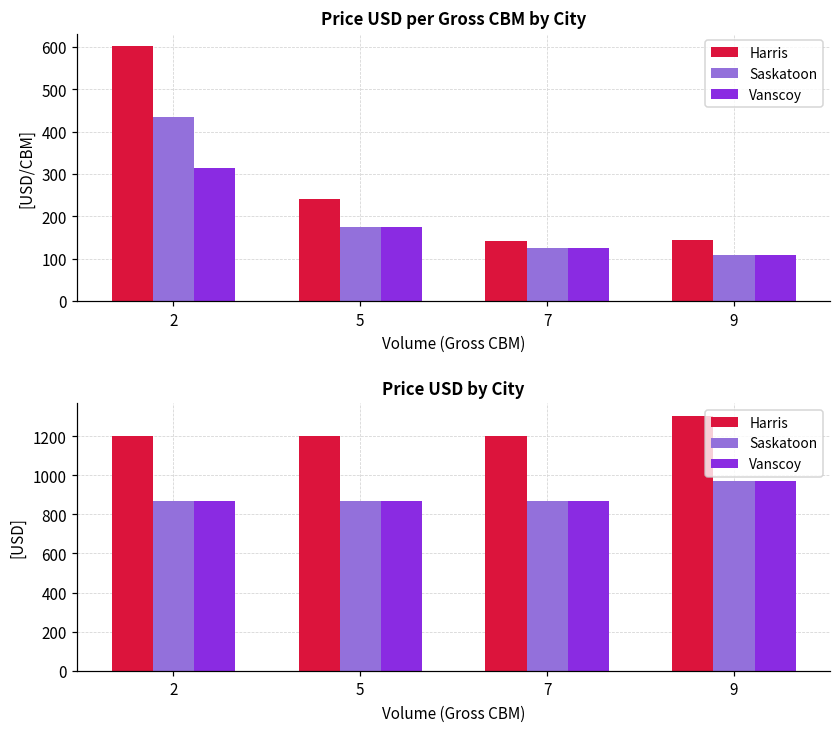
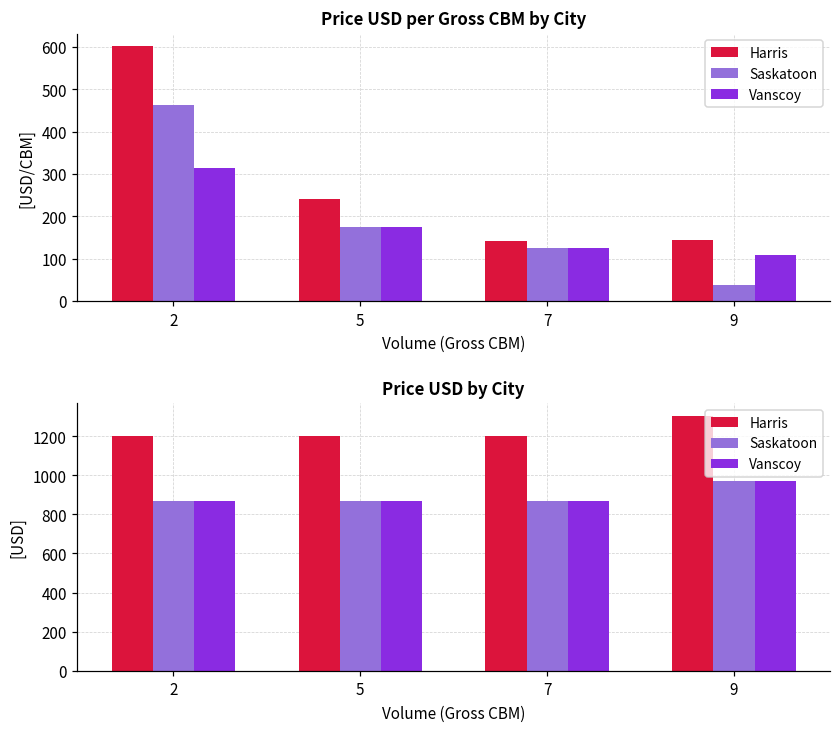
  {
    "Price USD per Gross CBM by City": {
      "Harris": {
        "2": 600,
        "5": 240,
        "7": 140,
        "9": 140
      },
      "Saskatoon": {
-       "2": 440,
+       "2": 460,
        "5": 170,
        "7": 120,
-       "9": 110
+       "9": 40
      },
      "Vanscoy": {
        "2": 310,
        "5": 170,
        "7": 120,
        "9": 110
      }
    },
    "Price USD by City": {
      "Harris": {
        "2": 1200,
        "5": 1200,
        "7": 1200,
        "9": 1300
      },
      "Saskatoon": {
        "2": 870,
        "5": 870,
        "7": 870,
        "9": 970
      },
      "Vanscoy": {
        "2": 870,
        "5": 870,
        "7": 870,
        "9": 970
      }
    }
  }
